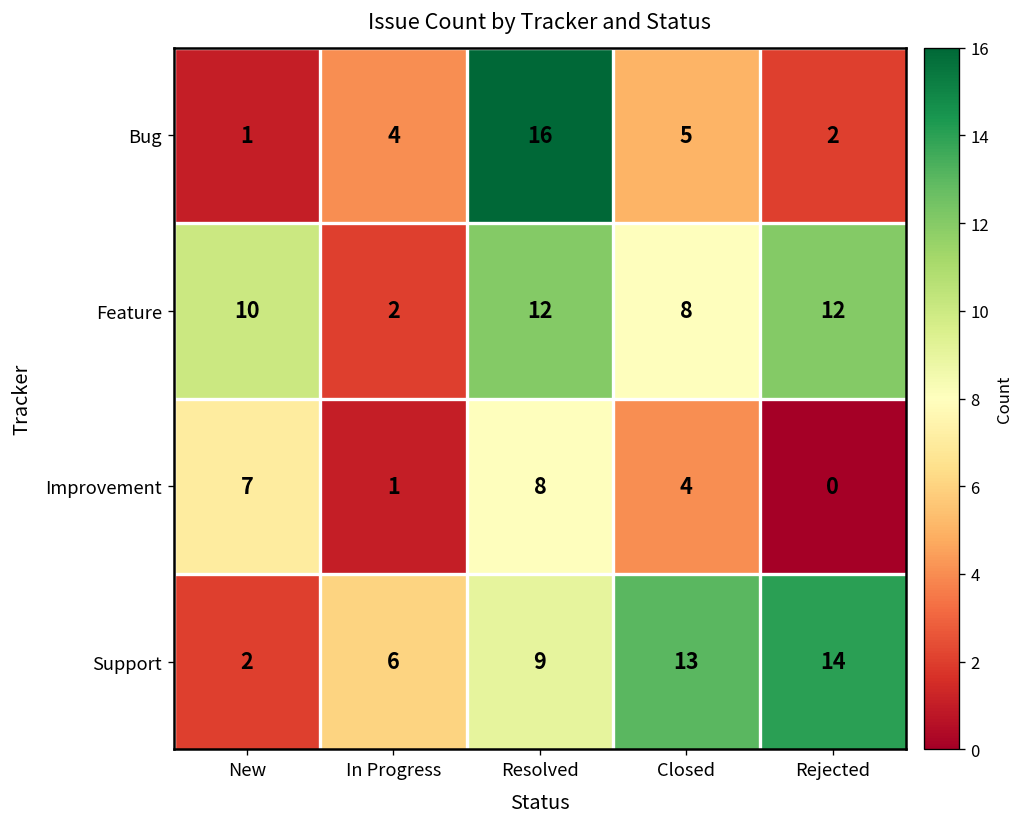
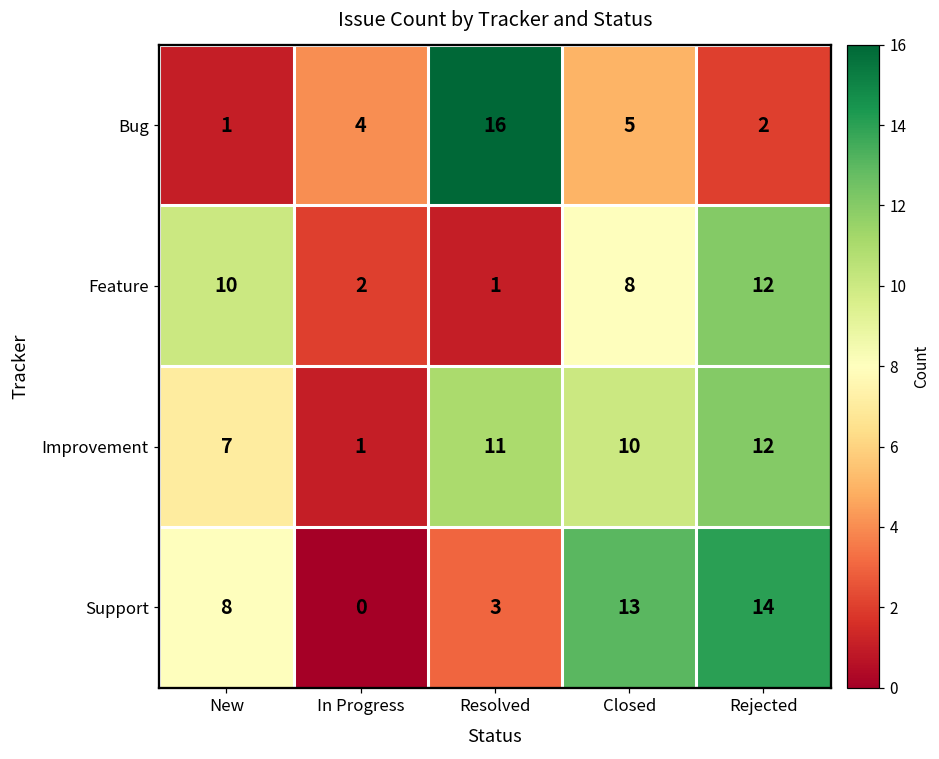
  {
    "Bug": {
      "New": 1,
      "In Progress": 4,
      "Resolved": 16,
      "Closed": 5,
      "Rejected": 2
    },
    "Feature": {
      "New": 10,
      "In Progress": 2,
-     "Resolved": 12,
+     "Resolved": 1,
      "Closed": 8,
      "Rejected": 12
    },
    "Improvement": {
      "New": 7,
      "In Progress": 1,
-     "Resolved": 8,
-     "Closed": 4,
-     "Rejected": 0
+     "Resolved": 11,
+     "Closed": 10,
+     "Rejected": 12
    },
    "Support": {
-     "New": 2,
-     "In Progress": 6,
-     "Resolved": 9,
+     "New": 8,
+     "In Progress": 0,
+     "Resolved": 3,
      "Closed": 13,
      "Rejected": 14
    }
  }
